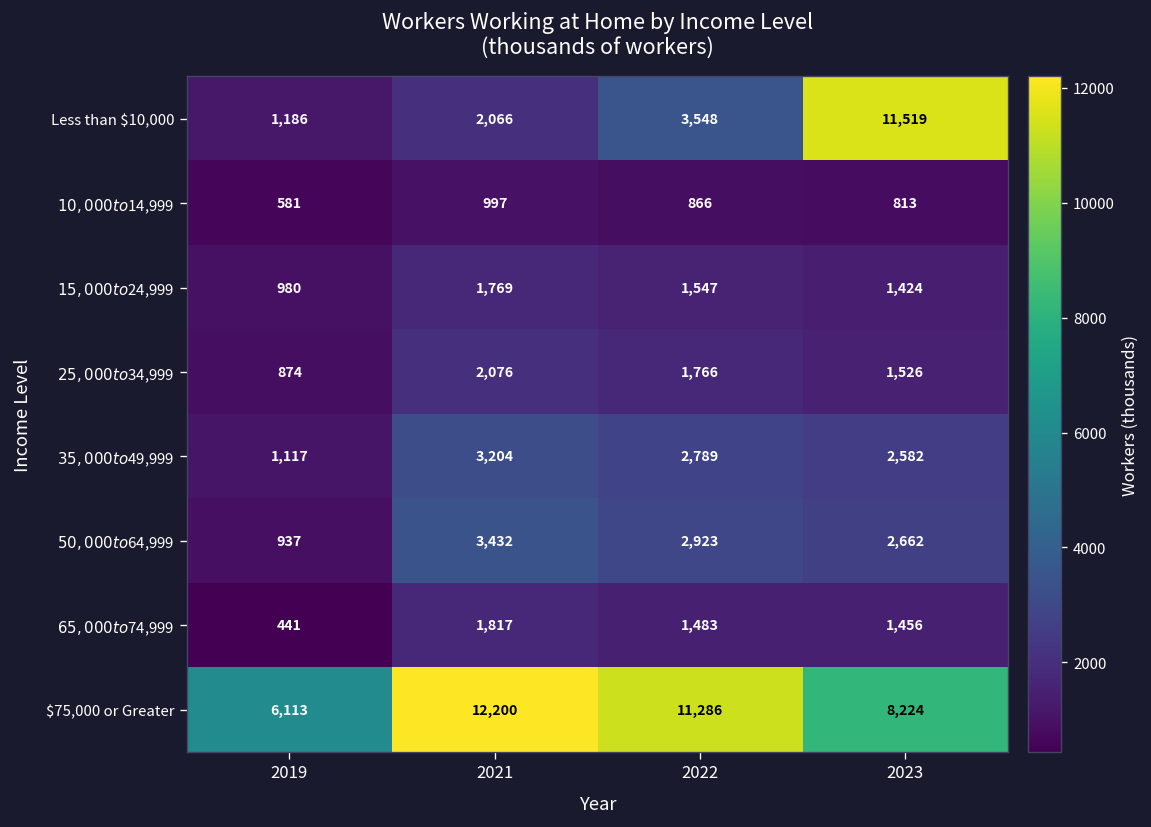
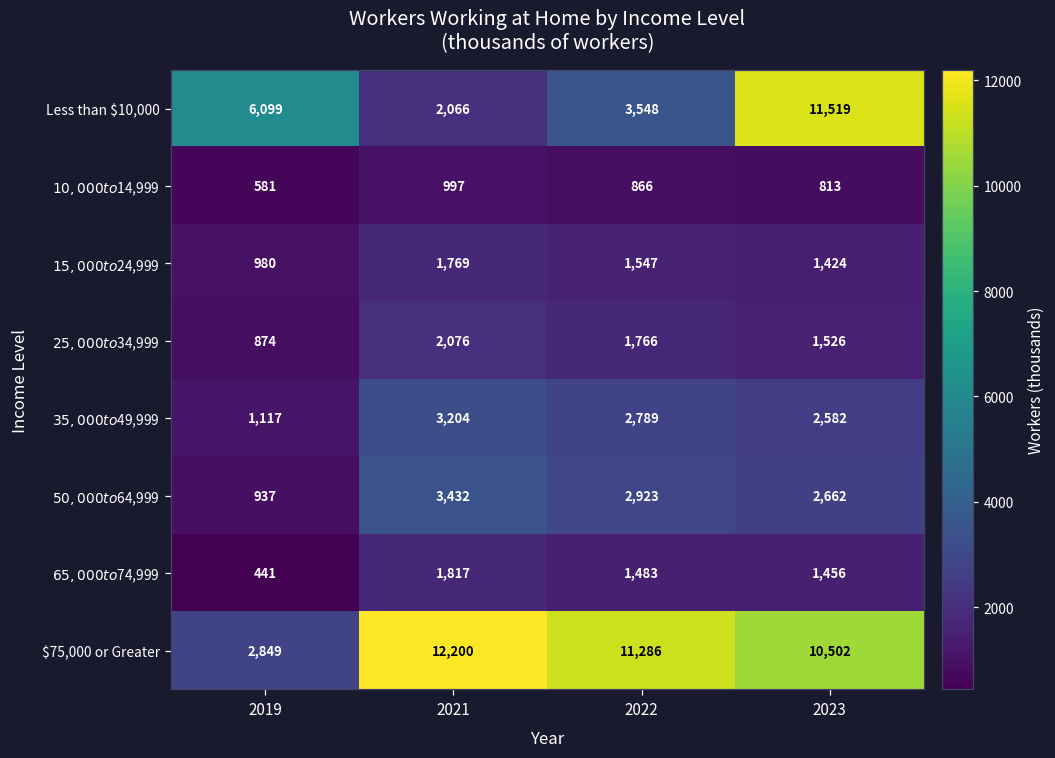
  {
    "Less than $10,000": {
-     "2019": "1,186",
+     "2019": "6,099",
      "2021": "2,066",
      "2022": "3,548",
      "2023": "11,519"
    },
    "$75,000 or Greater": {
-     "2019": "6,113",
+     "2019": "2,849",
      "2021": "12,200",
      "2022": "11,286",
-     "2023": "8,224"
+     "2023": "10,502"
    }
  }
